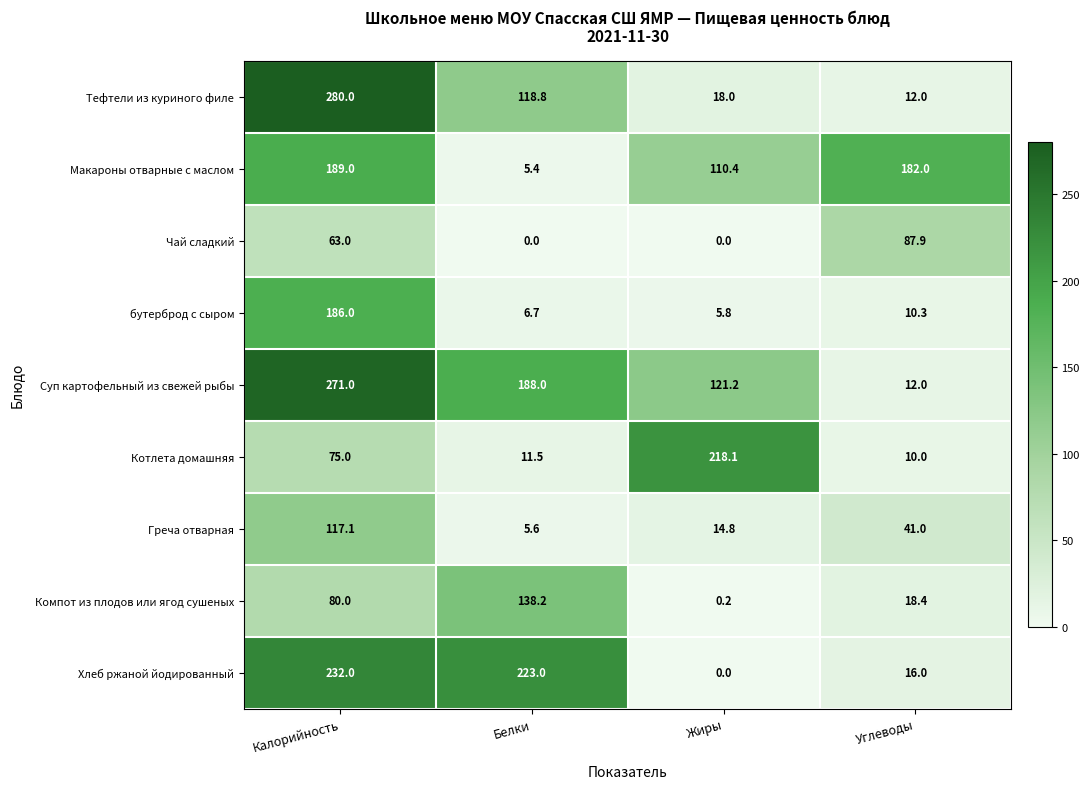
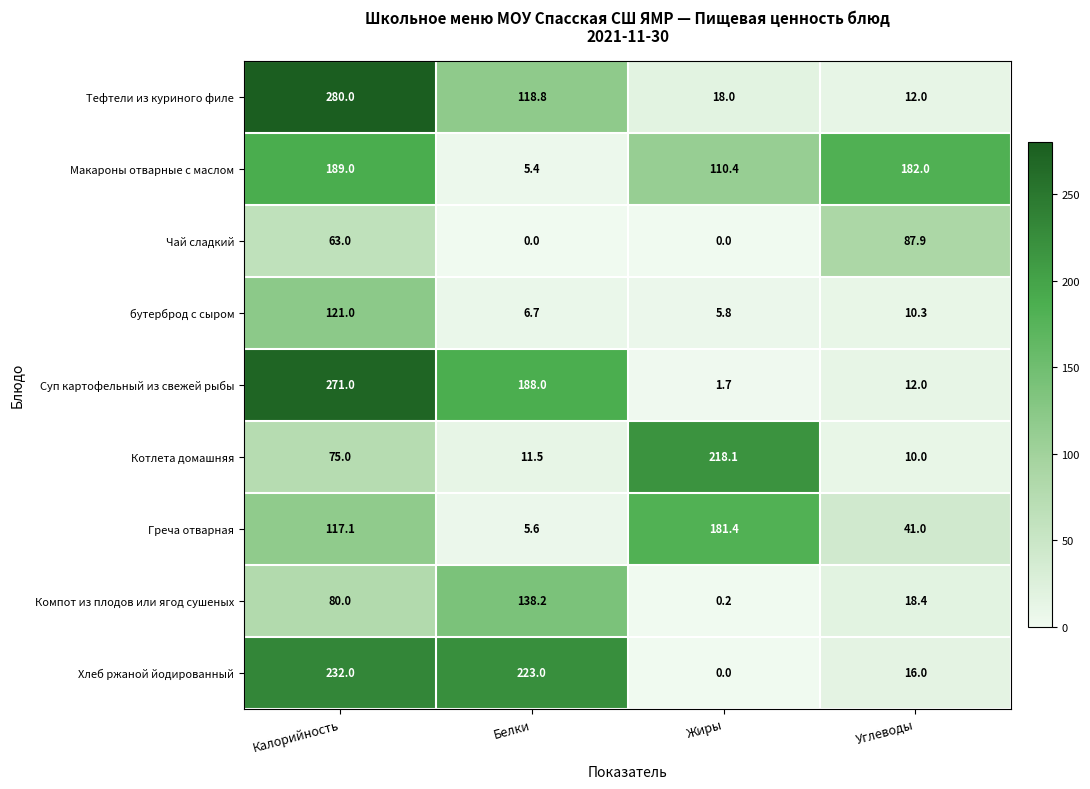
  {
    "Тефтели из куриного филе": {
      "Калорийность": 280.0,
      "Белки": 118.8,
      "Жиры": 18.0,
      "Углеводы": 12.0
    },
    "Макароны отварные с маслом": {
      "Калорийность": 189.0,
      "Белки": 5.4,
      "Жиры": 110.4,
      "Углеводы": 182.0
    },
    "Чай сладкий": {
      "Калорийность": 63.0,
      "Белки": 0.0,
      "Жиры": 0.0,
      "Углеводы": 87.9
    },
    "бутерброд с сыром": {
-     "Калорийность": 186.0,
+     "Калорийность": 121.0,
      "Белки": 6.7,
      "Жиры": 5.8,
      "Углеводы": 10.3
    },
    "Суп картофельный из свежей рыбы": {
      "Калорийность": 271.0,
      "Белки": 188.0,
-     "Жиры": 121.2,
+     "Жиры": 1.7,
      "Углеводы": 12.0
    },
    "Котлета домашняя": {
      "Калорийность": 75.0,
      "Белки": 11.5,
      "Жиры": 218.1,
      "Углеводы": 10.0
    },
    "Греча отварная": {
      "Калорийность": 117.1,
      "Белки": 5.6,
-     "Жиры": 14.8,
+     "Жиры": 181.4,
      "Углеводы": 41.0
    },
    "Компот из плодов или ягод сушеных": {
      "Калорийность": 80.0,
      "Белки": 138.2,
      "Жиры": 0.2,
      "Углеводы": 18.4
    },
    "Хлеб ржаной йодированный": {
      "Калорийность": 232.0,
      "Белки": 223.0,
      "Жиры": 0.0,
      "Углеводы": 16.0
    }
  }
